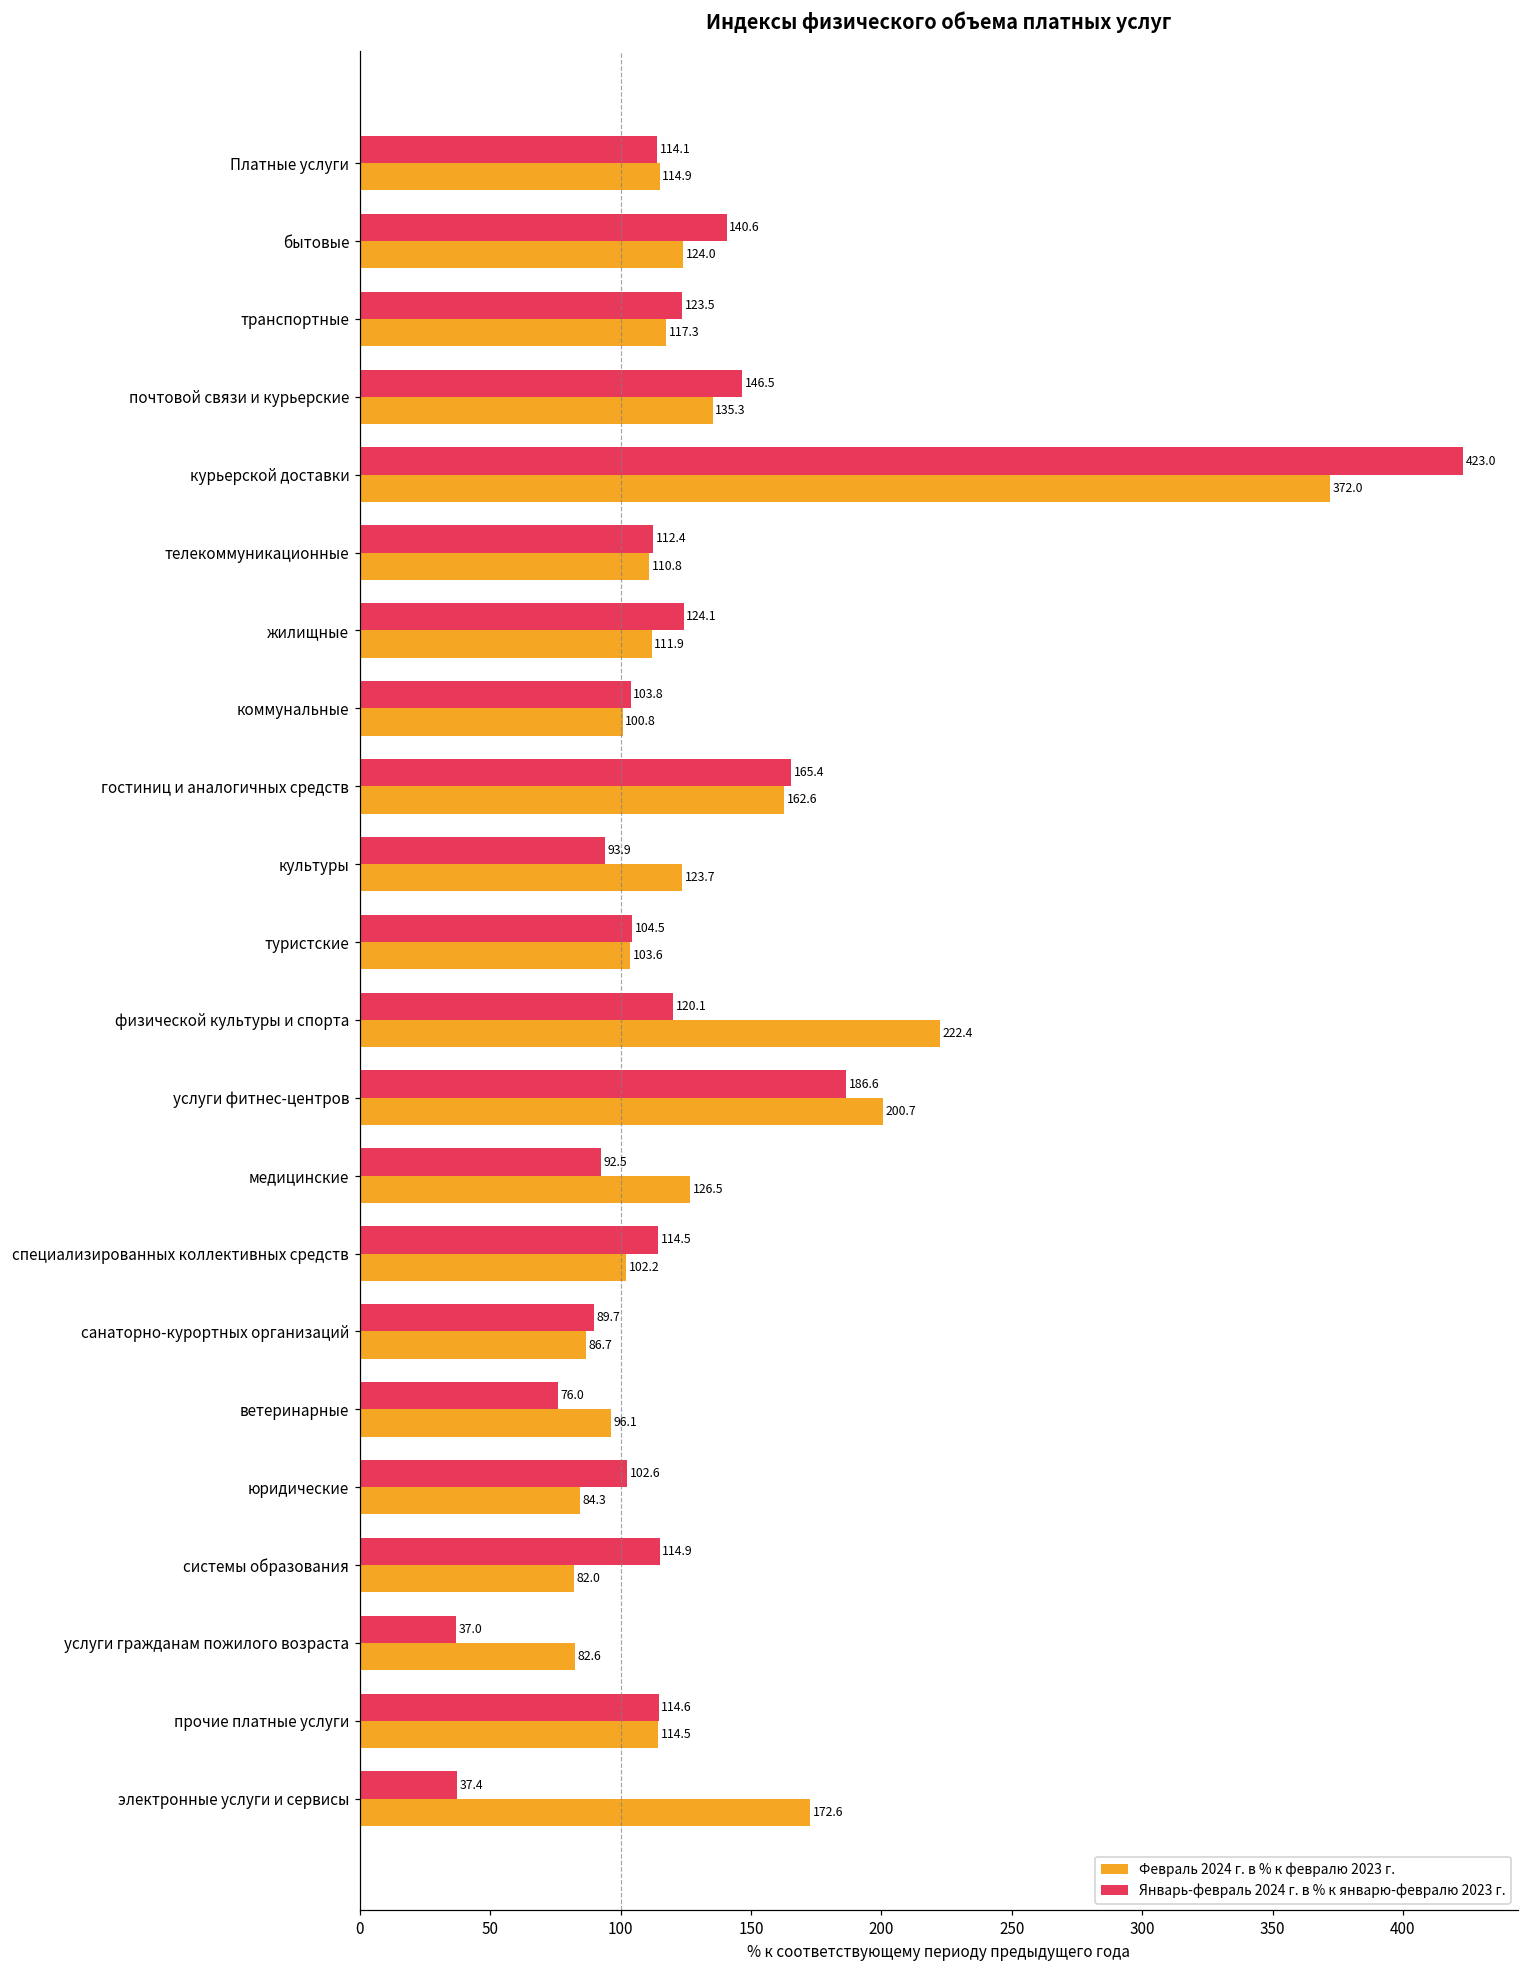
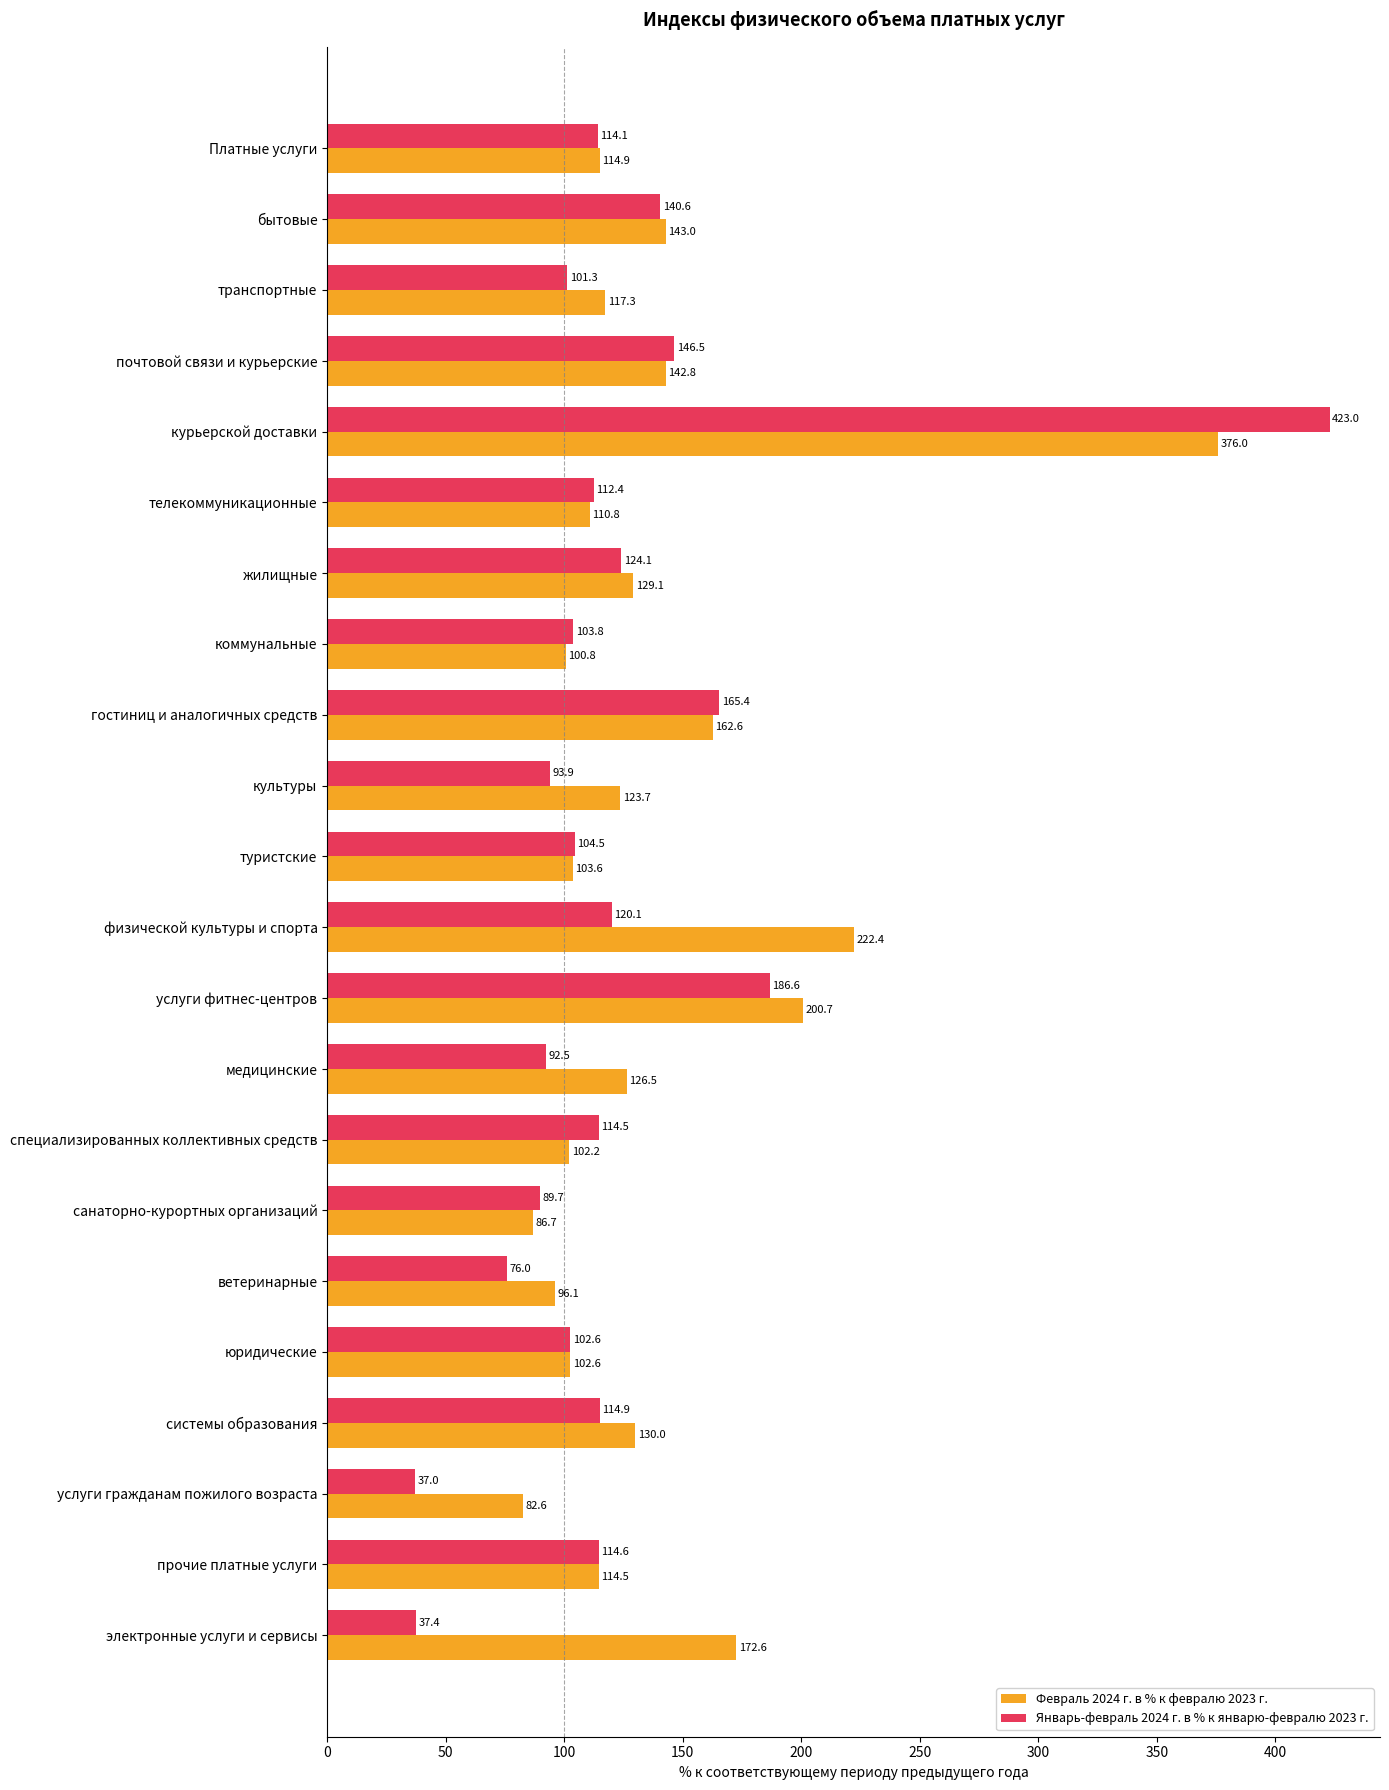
  {
    "Февраль 2024 г. в % к февралю 2023 г.": {
      "Платные услуги": 114.9,
-     "бытовые": 124.0,
+     "бытовые": 143.0,
      "транспортные": 117.3,
-     "почтовой связи и курьерские": 135.3,
-     "курьерской доставки": 372.0,
+     "почтовой связи и курьерские": 142.8,
+     "курьерской доставки": 376.0,
      "телекоммуникационные": 110.8,
-     "жилищные": 111.9,
+     "жилищные": 129.1,
      "коммунальные": 100.8,
      "гостиниц и аналогичных средств": 162.6,
      "культуры": 123.7,
      "туристские": 103.6,
      "физической культуры и спорта": 222.4,
      "услуги фитнес-центров": 200.7,
      "медицинские": 126.5,
      "специализированных коллективных средств": 102.2,
      "санаторно-курортных организаций": 86.7,
      "ветеринарные": 96.1,
-     "юридические": 84.3,
-     "системы образования": 82.0,
+     "юридические": 102.6,
+     "системы образования": 130.0,
      "услуги гражданам пожилого возраста": 82.6,
      "прочие платные услуги": 114.5,
      "электронные услуги и сервисы": 172.6
    },
    "Январь-февраль 2024 г. в % к январю-февралю 2023 г.": {
      "Платные услуги": 114.1,
      "бытовые": 140.6,
-     "транспортные": 123.5,
+     "транспортные": 101.3,
      "почтовой связи и курьерские": 146.5,
      "курьерской доставки": 423.0,
      "телекоммуникационные": 112.4,
      "жилищные": 124.1,
      "коммунальные": 103.8,
      "гостиниц и аналогичных средств": 165.4,
      "культуры": 93.9,
      "туристские": 104.5,
      "физической культуры и спорта": 120.1,
      "услуги фитнес-центров": 186.6,
      "медицинские": 92.5,
      "специализированных коллективных средств": 114.5,
      "санаторно-курортных организаций": 89.7,
      "ветеринарные": 76.0,
      "юридические": 102.6,
      "системы образования": 114.9,
      "услуги гражданам пожилого возраста": 37.0,
      "прочие платные услуги": 114.6,
      "электронные услуги и сервисы": 37.4
    }
  }
